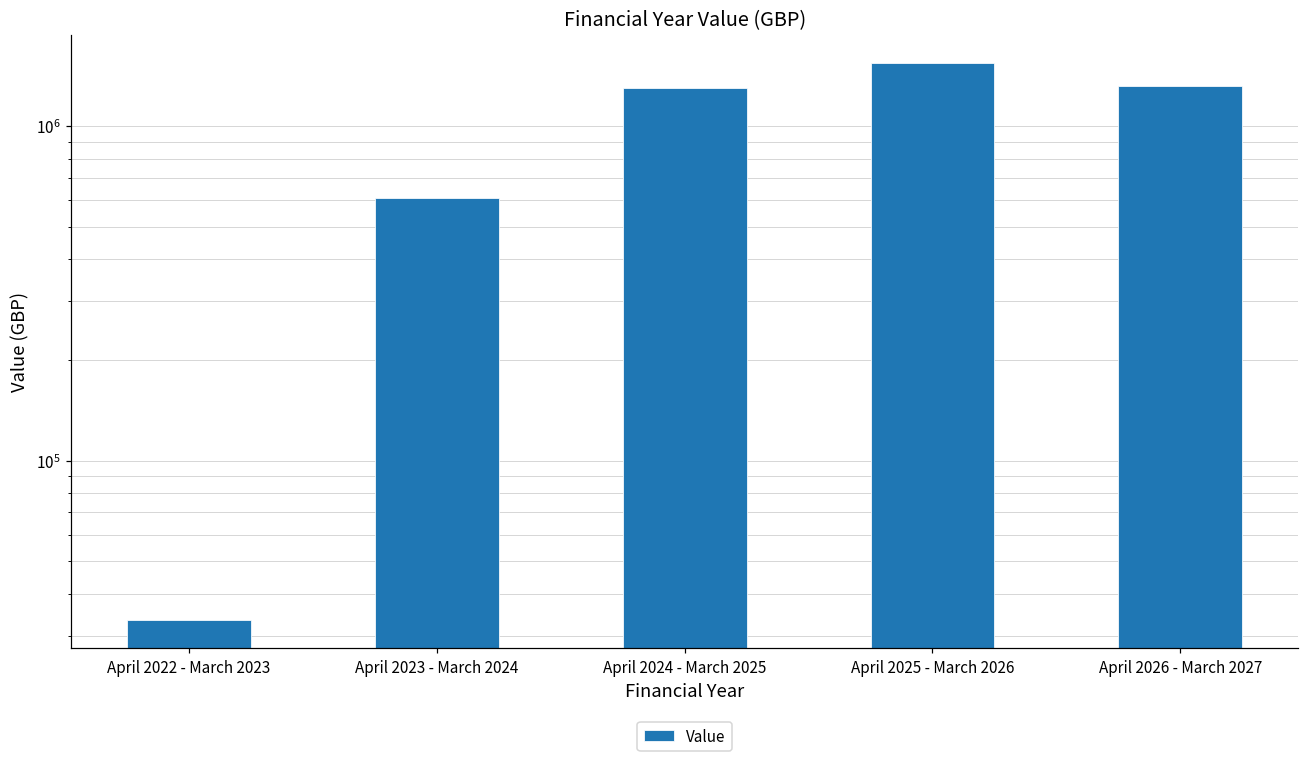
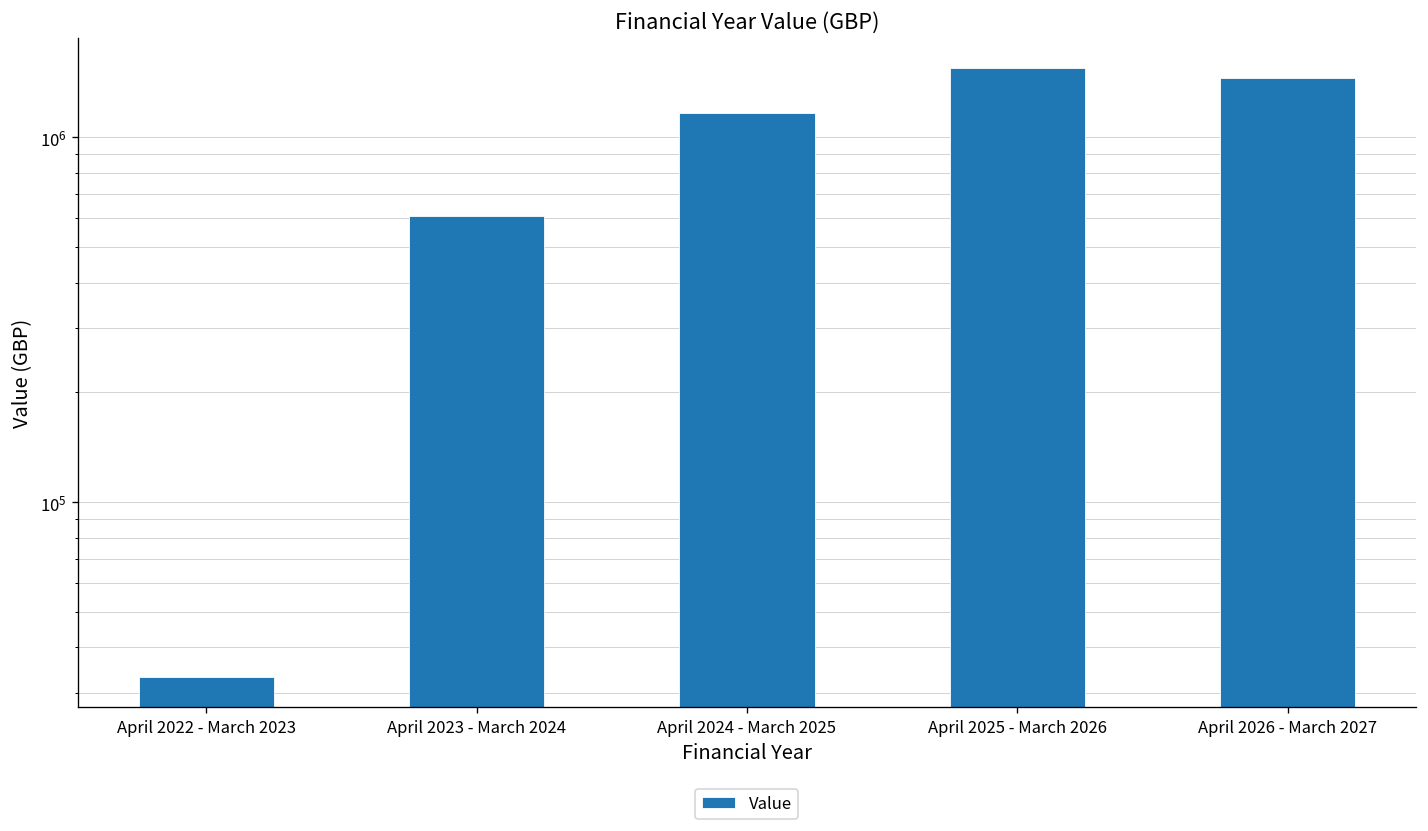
  {
    "April 2022 - March 2023": 33000,
    "April 2023 - March 2024": 610000,
-   "April 2024 - March 2025": 1300000,
+   "April 2024 - March 2025": 1170000,
    "April 2025 - March 2026": 1500000,
-   "April 2026 - March 2027": 1320000
+   "April 2026 - March 2027": 1500000
  }
